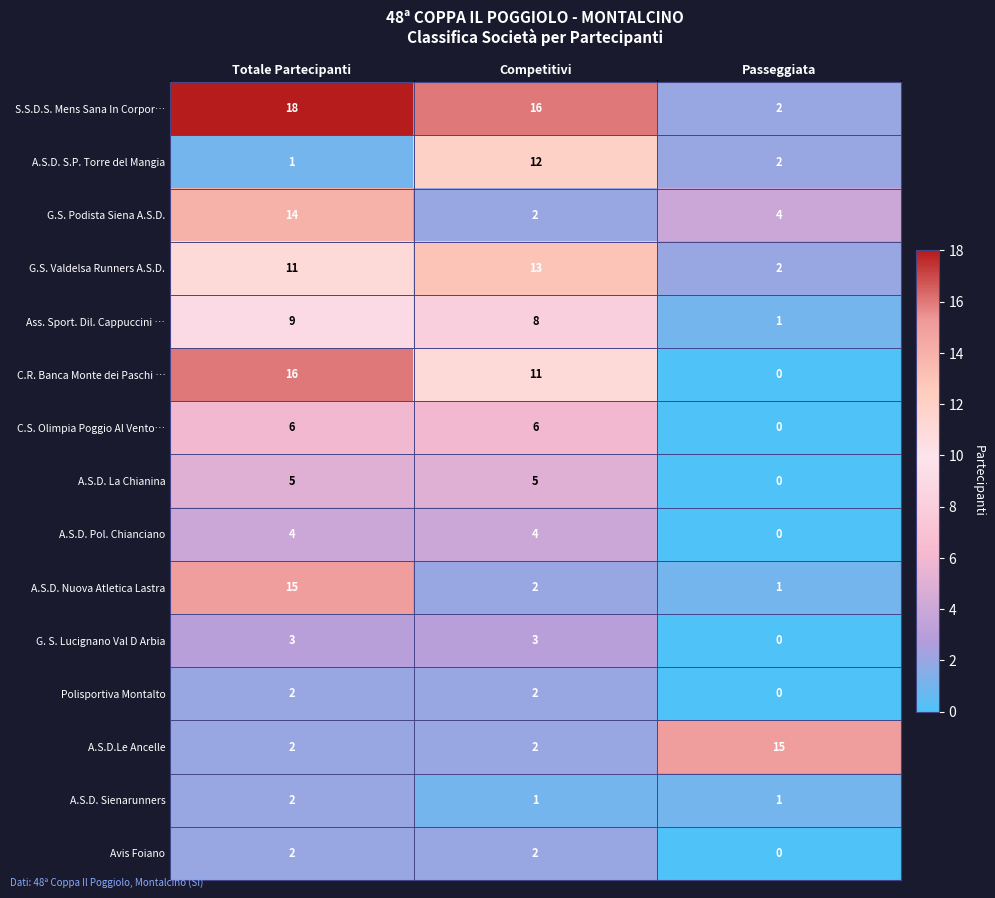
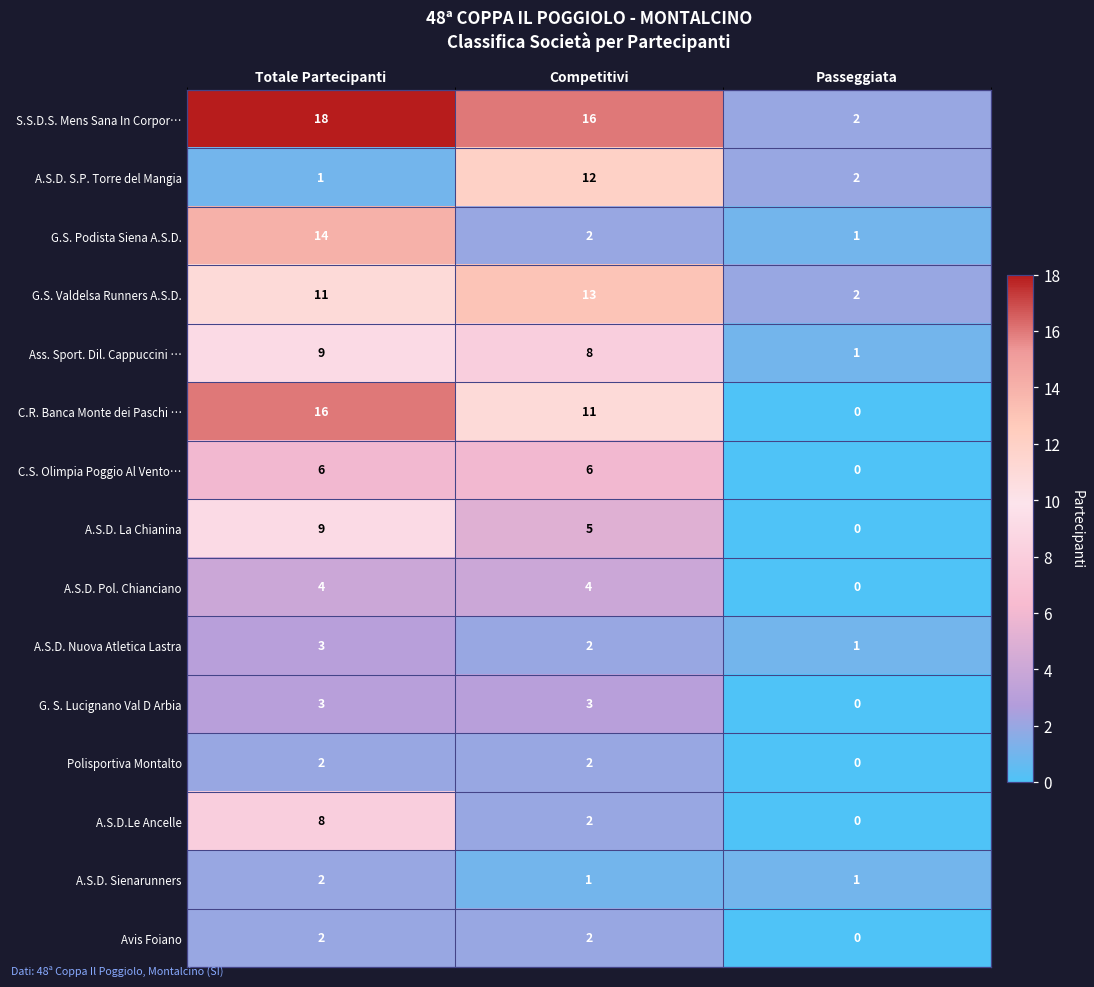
  {
    "S.S.D.S. Mens Sana In Corpor…": {
      "Totale Partecipanti": 18,
      "Competitivi": 16,
      "Passeggiata": 2
    },
    "A.S.D. S.P. Torre del Mangia": {
      "Totale Partecipanti": 1,
      "Competitivi": 12,
      "Passeggiata": 2
    },
    "G.S. Podista Siena A.S.D.": {
      "Totale Partecipanti": 14,
      "Competitivi": 2,
-     "Passeggiata": 4
+     "Passeggiata": 1
    },
    "G.S. Valdelsa Runners A.S.D.": {
      "Totale Partecipanti": 11,
      "Competitivi": 13,
      "Passeggiata": 2
    },
    "Ass. Sport. Dil. Cappuccini …": {
      "Totale Partecipanti": 9,
      "Competitivi": 8,
      "Passeggiata": 1
    },
    "C.R. Banca Monte dei Paschi …": {
      "Totale Partecipanti": 16,
      "Competitivi": 11,
      "Passeggiata": 0
    },
    "C.S. Olimpia Poggio Al Vento…": {
      "Totale Partecipanti": 6,
      "Competitivi": 6,
      "Passeggiata": 0
    },
    "A.S.D. La Chianina": {
-     "Totale Partecipanti": 5,
+     "Totale Partecipanti": 9,
      "Competitivi": 5,
      "Passeggiata": 0
    },
    "A.S.D. Pol. Chianciano": {
      "Totale Partecipanti": 4,
      "Competitivi": 4,
      "Passeggiata": 0
    },
    "A.S.D. Nuova Atletica Lastra": {
-     "Totale Partecipanti": 15,
+     "Totale Partecipanti": 3,
      "Competitivi": 2,
      "Passeggiata": 1
    },
    "G. S. Lucignano Val D Arbia": {
      "Totale Partecipanti": 3,
      "Competitivi": 3,
      "Passeggiata": 0
    },
    "Polisportiva Montalto": {
      "Totale Partecipanti": 2,
      "Competitivi": 2,
      "Passeggiata": 0
    },
    "A.S.D.Le Ancelle": {
-     "Totale Partecipanti": 2,
+     "Totale Partecipanti": 8,
      "Competitivi": 2,
-     "Passeggiata": 15
+     "Passeggiata": 0
    },
    "A.S.D. Sienarunners": {
      "Totale Partecipanti": 2,
      "Competitivi": 1,
      "Passeggiata": 1
    },
    "Avis Foiano": {
      "Totale Partecipanti": 2,
      "Competitivi": 2,
      "Passeggiata": 0
    }
  }
